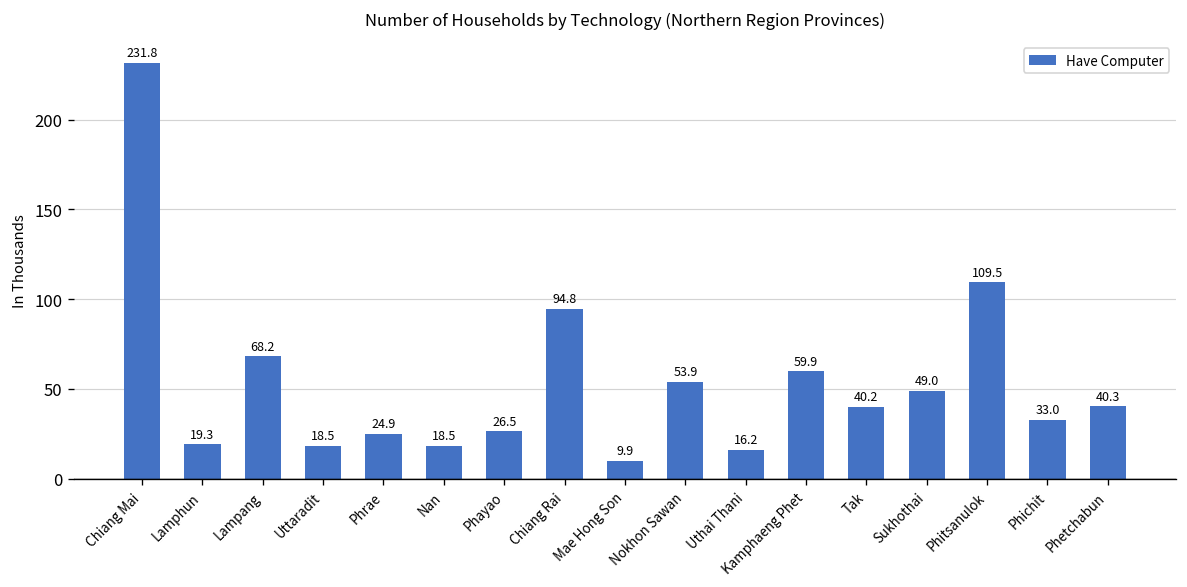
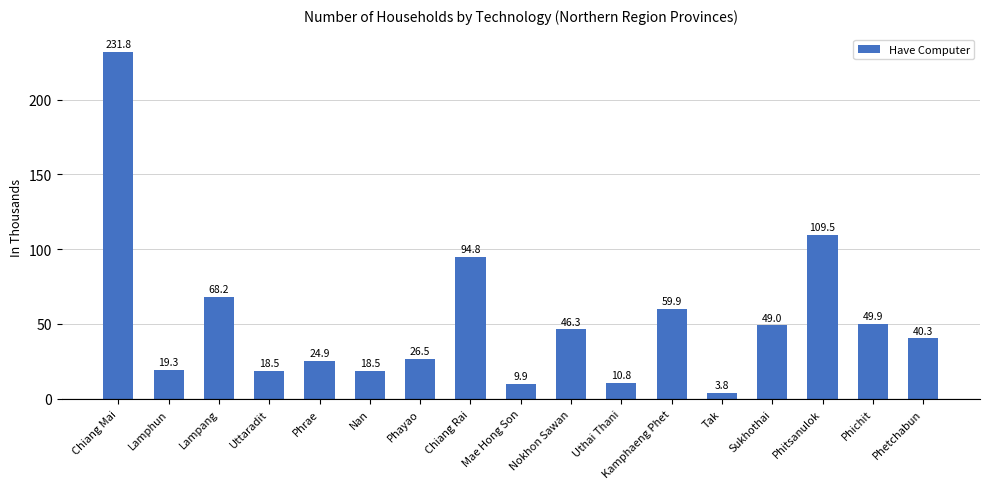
  {
    "Chiang Mai": 231.8,
    "Lamphun": 19.3,
    "Lampang": 68.2,
    "Uttaradit": 18.5,
    "Phrae": 24.9,
    "Nan": 18.5,
    "Phayao": 26.5,
    "Chiang Rai": 94.8,
    "Mae Hong Son": 9.9,
-   "Nokhon Sawan": 53.9,
-   "Uthai Thani": 16.2,
+   "Nokhon Sawan": 46.3,
+   "Uthai Thani": 10.8,
    "Kamphaeng Phet": 59.9,
-   "Tak": 40.2,
+   "Tak": 3.8,
    "Sukhothai": 49.0,
    "Phitsanulok": 109.5,
-   "Phichit": 33.0,
+   "Phichit": 49.9,
    "Phetchabun": 40.3
  }
